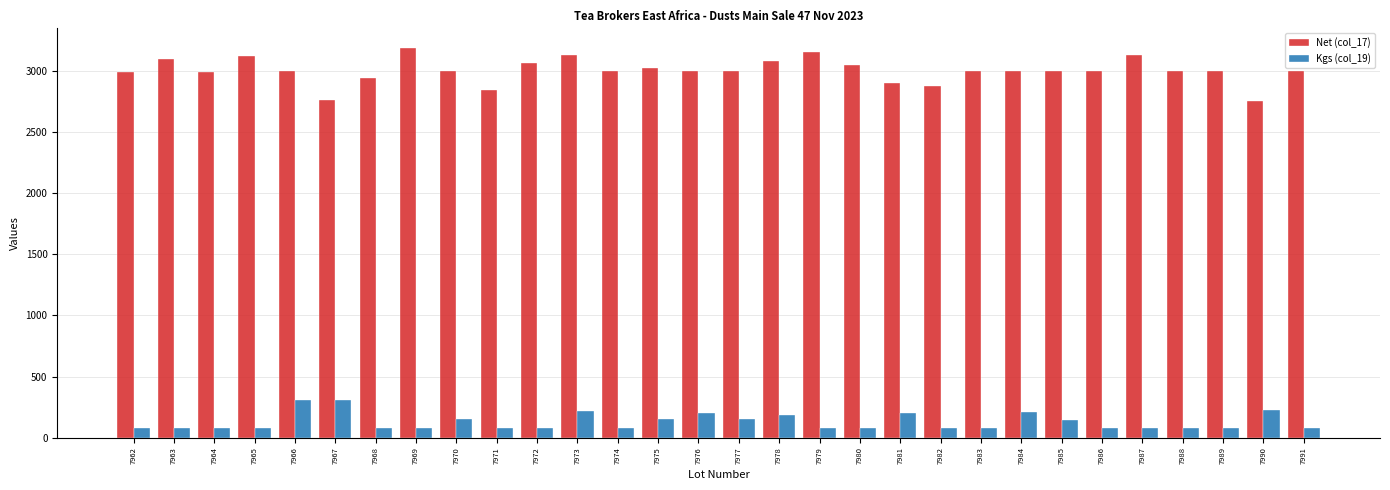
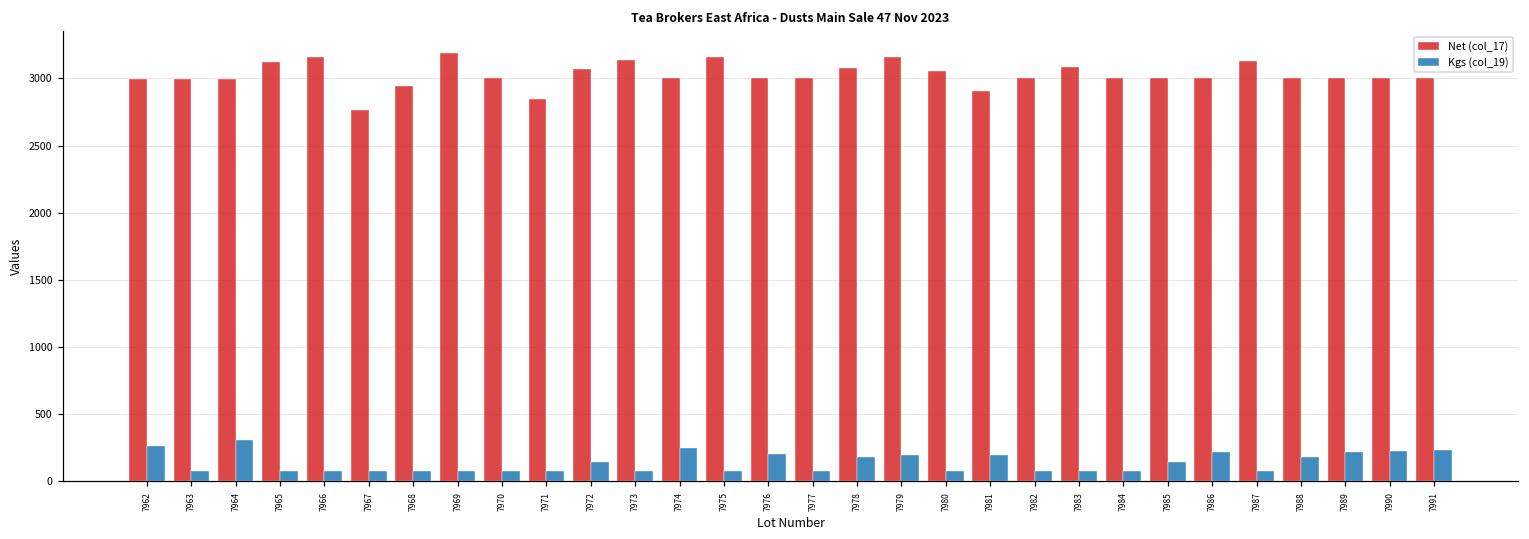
  {
    "Net (col_17)": {
      "7962": 3000,
-     "7963": 3100,
+     "7963": 3000,
      "7964": 3000,
      "7965": 3120,
-     "7966": 3000,
+     "7966": 3160,
      "7967": 2770,
      "7968": 2950,
      "7969": 3190,
      "7970": 3000,
      "7971": 2850,
      "7972": 3070,
      "7973": 3140,
      "7974": 3000,
-     "7975": 3030,
+     "7975": 3160,
      "7976": 3000,
      "7977": 3000,
      "7978": 3080,
      "7979": 3160,
      "7980": 3050,
      "7981": 2910,
-     "7982": 2880,
-     "7983": 3000,
+     "7982": 3000,
+     "7983": 3090,
      "7984": 3000,
      "7985": 3000,
      "7986": 3000,
      "7987": 3130,
      "7988": 3000,
      "7989": 3000,
-     "7990": 2760,
+     "7990": 3000,
      "7991": 3000
    },
    "Kgs (col_19)": {
-     "7962": 80,
+     "7962": 260,
      "7963": 80,
-     "7964": 80,
+     "7964": 310,
      "7965": 80,
-     "7966": 310,
-     "7967": 310,
+     "7966": 80,
+     "7967": 80,
      "7968": 80,
      "7969": 80,
-     "7970": 150,
+     "7970": 80,
      "7971": 80,
-     "7972": 80,
-     "7973": 220,
-     "7974": 80,
-     "7975": 150,
+     "7972": 140,
+     "7973": 80,
+     "7974": 250,
+     "7975": 80,
      "7976": 200,
-     "7977": 150,
+     "7977": 80,
      "7978": 180,
-     "7979": 80,
+     "7979": 200,
      "7980": 80,
      "7981": 200,
      "7982": 80,
      "7983": 80,
-     "7984": 210,
+     "7984": 80,
      "7985": 150,
-     "7986": 80,
+     "7986": 220,
      "7987": 80,
-     "7988": 80,
-     "7989": 80,
+     "7988": 180,
+     "7989": 220,
      "7990": 230,
-     "7991": 80
+     "7991": 240
    }
  }
